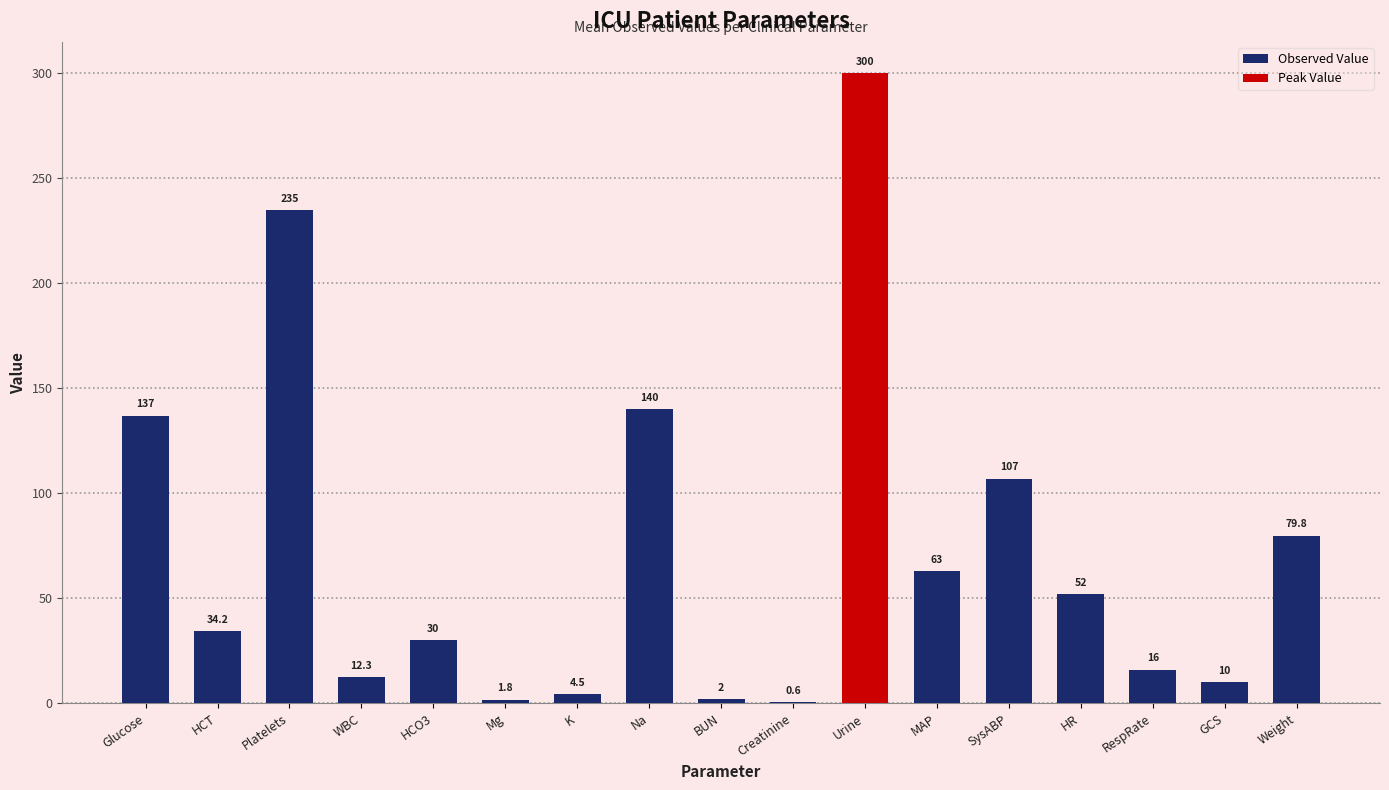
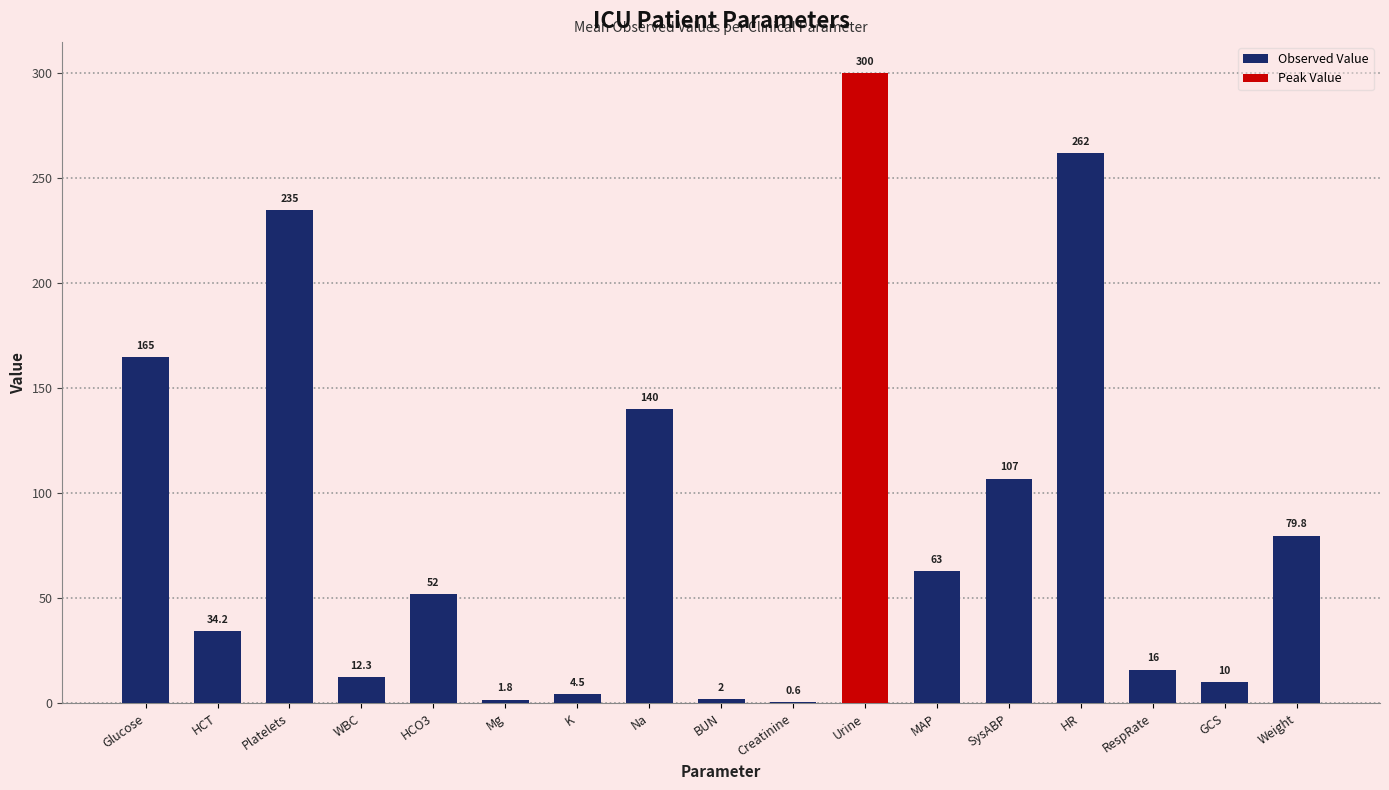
  {
    "Observed Value": {
-     "Glucose": 137,
+     "Glucose": 165,
      "HCT": 34.2,
      "Platelets": 235,
      "WBC": 12.3,
-     "HCO3": 30,
+     "HCO3": 52,
      "Mg": 1.8,
      "K": 4.5,
      "Na": 140,
      "BUN": 2,
      "Creatinine": 0.6,
      "MAP": 63,
      "SysABP": 107,
-     "HR": 52,
+     "HR": 262,
      "RespRate": 16,
      "GCS": 10,
      "Weight": 79.8
    },
    "Peak Value": {
      "Urine": 300
    }
  }
